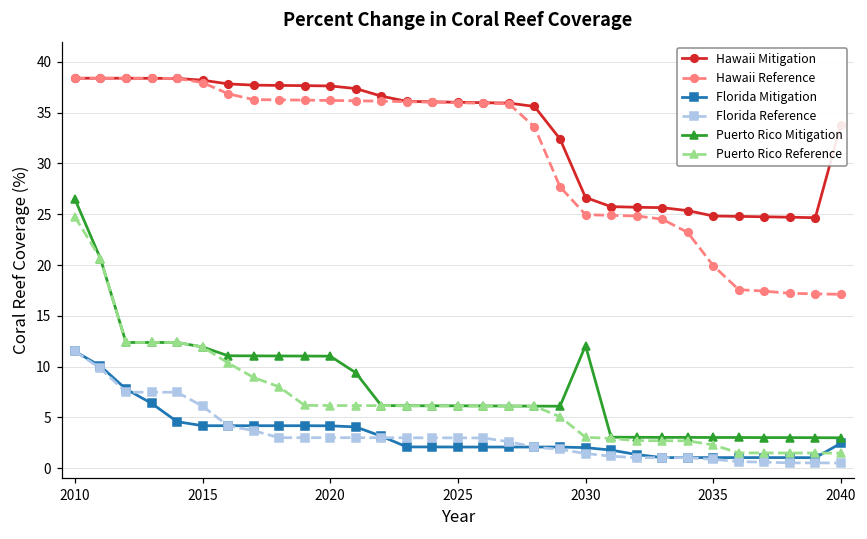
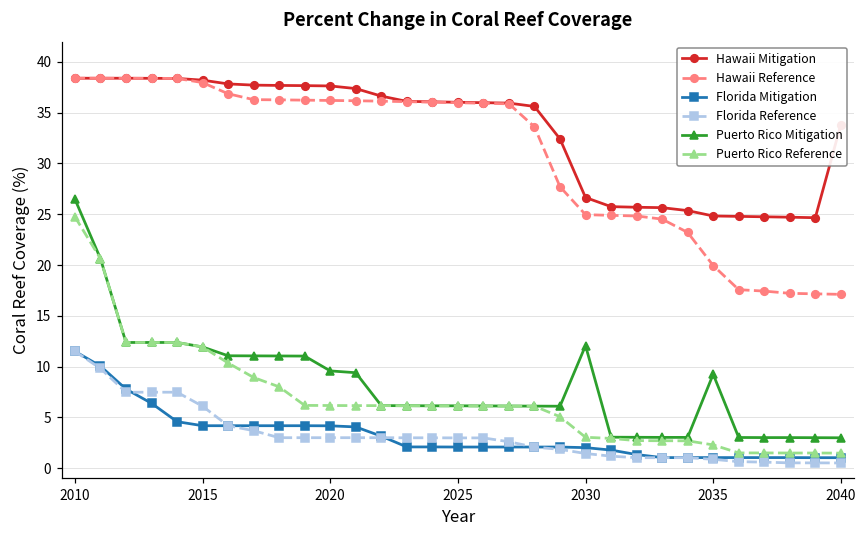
  {
    "Hawaii Mitigation": {
      "2020": 38,
      "2030": 27,
      "2035": 25
    },
    "Hawaii Reference": {
      "2020": 36,
      "2030": 25,
      "2035": 20,
      "2040": 17
    },
    "Florida Mitigation": {
      "2015": 4,
      "2020": 4,
      "2025": 2,
      "2030": 2,
-     "2040": 2
+     "2040": 1
    },
    "Florida Reference": {
      "2015": 6,
      "2020": 3,
      "2025": 3,
      "2030": 1,
      "2040": 1
    },
    "Puerto Rico Mitigation": {
      "2010": 26,
-     "2020": 11,
+     "2020": 10,
      "2030": 12,
-     "2035": 3,
+     "2035": 9,
      "2040": 3
    },
    "Puerto Rico Reference": {
      "2010": 25,
      "2020": 6,
      "2030": 3,
      "2035": 2,
      "2040": 1
    }
  }
